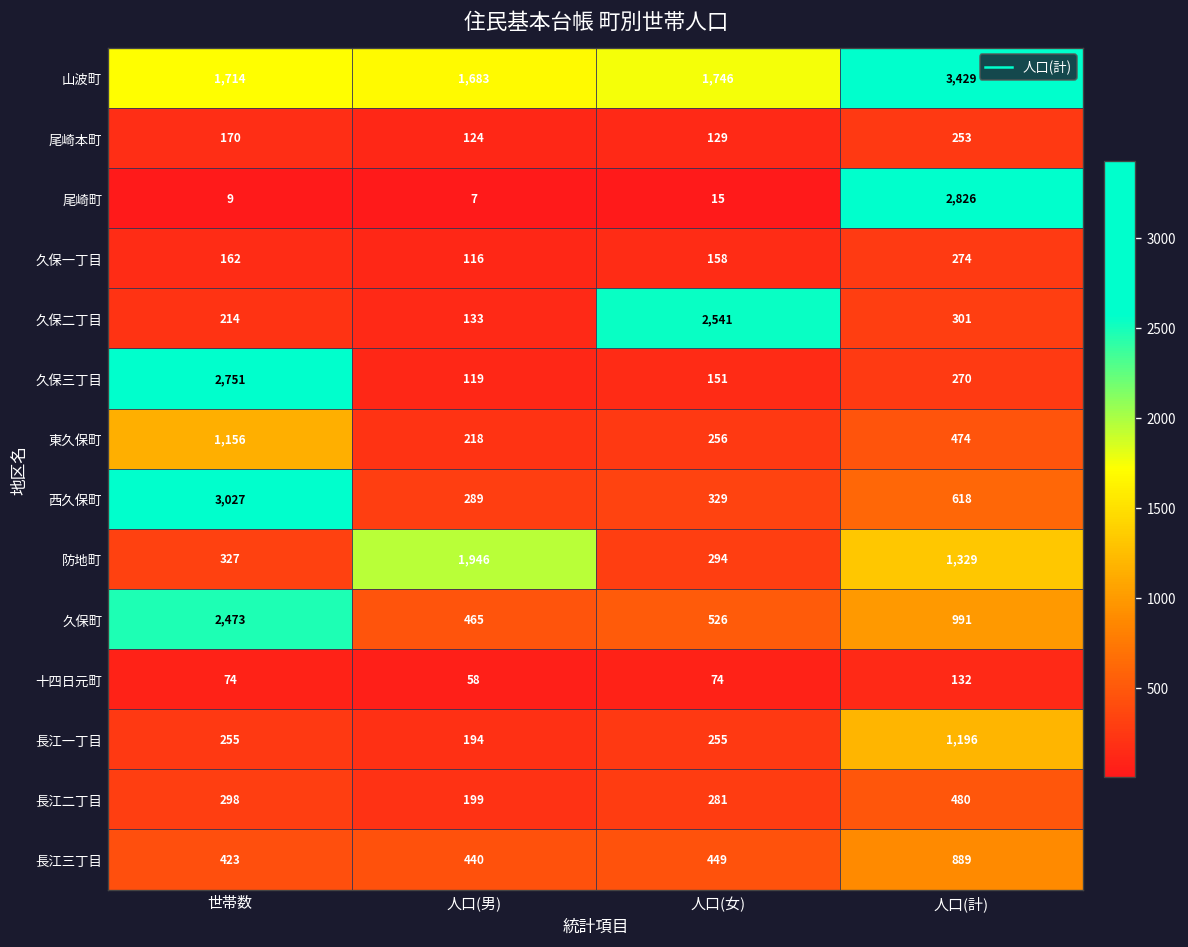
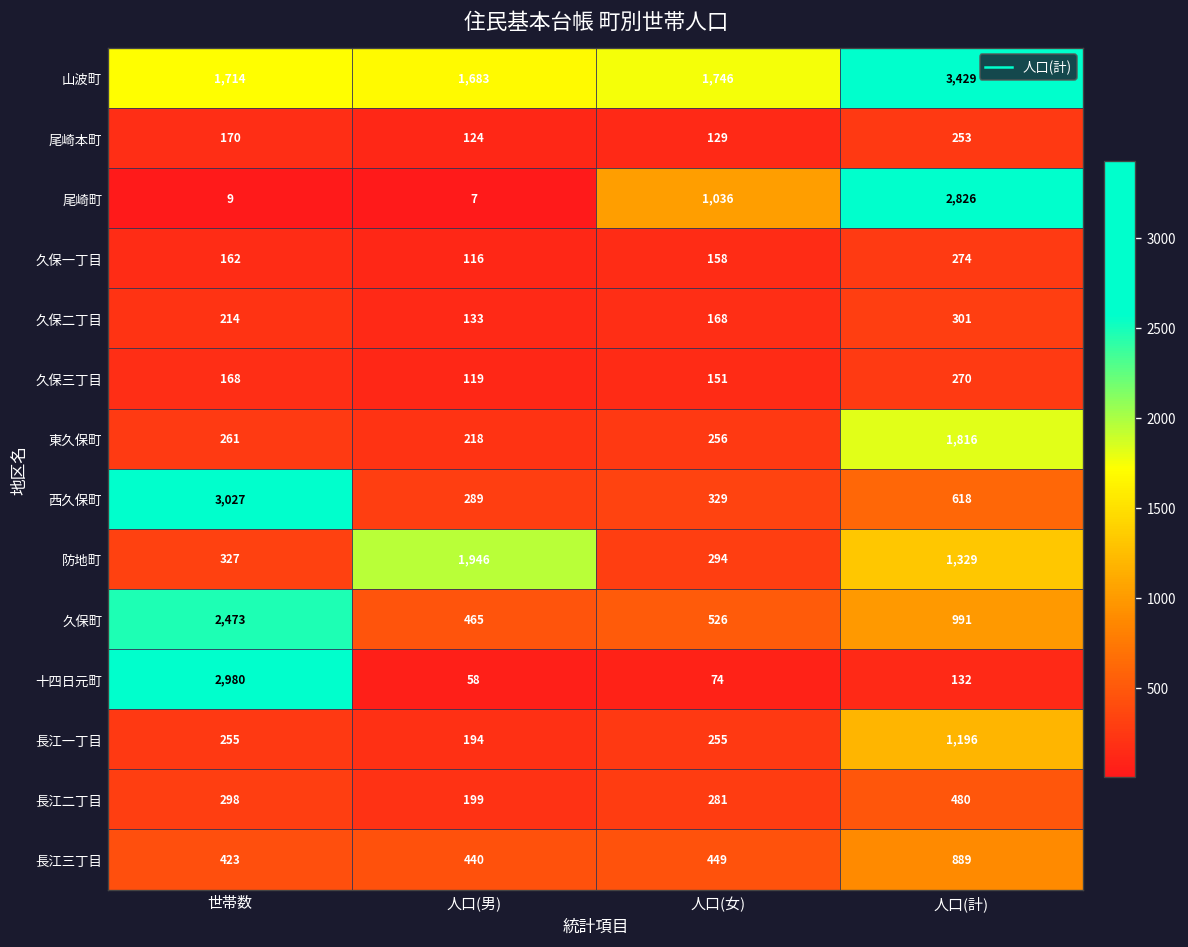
  {
    "山波町": {
      "世帯数": "1,714",
      "人口(男)": "1,683",
      "人口(女)": "1,746",
      "人口(計)": "3,429"
    },
    "尾崎本町": {
      "世帯数": "170",
      "人口(男)": "124",
      "人口(女)": "129",
      "人口(計)": "253"
    },
    "尾崎町": {
      "世帯数": "9",
      "人口(男)": "7",
-     "人口(女)": "15",
+     "人口(女)": "1,036",
      "人口(計)": "2,826"
    },
    "久保一丁目": {
      "世帯数": "162",
      "人口(男)": "116",
      "人口(女)": "158",
      "人口(計)": "274"
    },
    "久保二丁目": {
      "世帯数": "214",
      "人口(男)": "133",
-     "人口(女)": "2,541",
+     "人口(女)": "168",
      "人口(計)": "301"
    },
    "久保三丁目": {
-     "世帯数": "2,751",
+     "世帯数": "168",
      "人口(男)": "119",
      "人口(女)": "151",
      "人口(計)": "270"
    },
    "東久保町": {
-     "世帯数": "1,156",
+     "世帯数": "261",
      "人口(男)": "218",
      "人口(女)": "256",
-     "人口(計)": "474"
+     "人口(計)": "1,816"
    },
    "西久保町": {
      "世帯数": "3,027",
      "人口(男)": "289",
      "人口(女)": "329",
      "人口(計)": "618"
    },
    "防地町": {
      "世帯数": "327",
      "人口(男)": "1,946",
      "人口(女)": "294",
      "人口(計)": "1,329"
    },
    "久保町": {
      "世帯数": "2,473",
      "人口(男)": "465",
      "人口(女)": "526",
      "人口(計)": "991"
    },
    "十四日元町": {
-     "世帯数": "74",
+     "世帯数": "2,980",
      "人口(男)": "58",
      "人口(女)": "74",
      "人口(計)": "132"
    },
    "長江一丁目": {
      "世帯数": "255",
      "人口(男)": "194",
      "人口(女)": "255",
      "人口(計)": "1,196"
    },
    "長江二丁目": {
      "世帯数": "298",
      "人口(男)": "199",
      "人口(女)": "281",
      "人口(計)": "480"
    },
    "長江三丁目": {
      "世帯数": "423",
      "人口(男)": "440",
      "人口(女)": "449",
      "人口(計)": "889"
    }
  }
